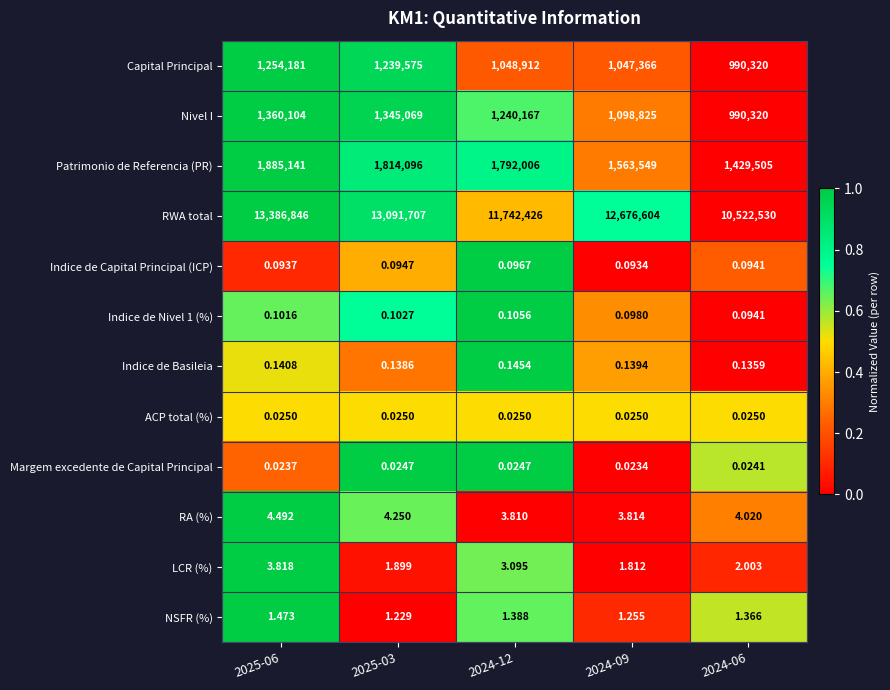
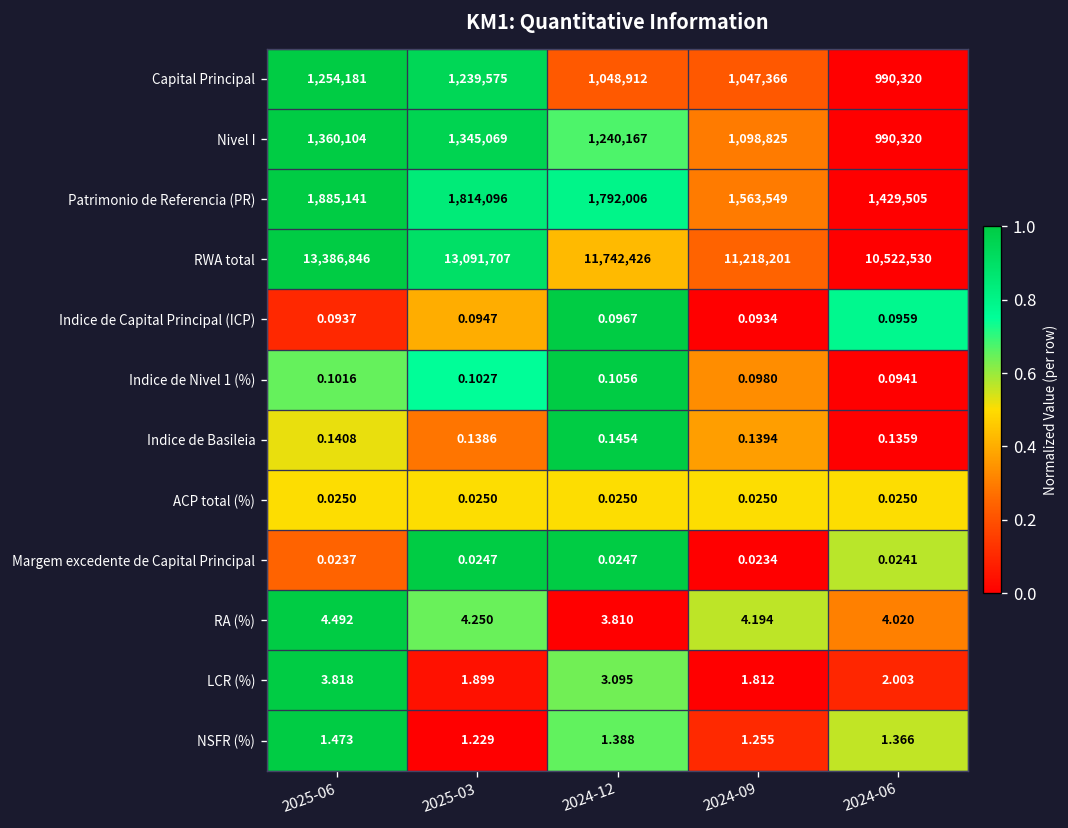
  {
    "Capital Principal": {
      "2025-06": "1,254,181",
      "2025-03": "1,239,575",
      "2024-12": "1,048,912",
      "2024-09": "1,047,366",
      "2024-06": "990,320"
    },
    "Nivel I": {
      "2025-06": "1,360,104",
      "2025-03": "1,345,069",
      "2024-12": "1,240,167",
      "2024-09": "1,098,825",
      "2024-06": "990,320"
    },
    "Patrimonio de Referencia (PR)": {
      "2025-06": "1,885,141",
      "2025-03": "1,814,096",
      "2024-12": "1,792,006",
      "2024-09": "1,563,549",
      "2024-06": "1,429,505"
    },
    "RWA total": {
      "2025-06": "13,386,846",
      "2025-03": "13,091,707",
      "2024-12": "11,742,426",
-     "2024-09": "12,676,604",
+     "2024-09": "11,218,201",
      "2024-06": "10,522,530"
    },
    "Indice de Capital Principal (ICP)": {
      "2025-06": "0.0937",
      "2025-03": "0.0947",
      "2024-12": "0.0967",
      "2024-09": "0.0934",
-     "2024-06": "0.0941"
+     "2024-06": "0.0959"
    },
    "Indice de Nivel 1 (%)": {
      "2025-06": "0.1016",
      "2025-03": "0.1027",
      "2024-12": "0.1056",
      "2024-09": "0.0980",
      "2024-06": "0.0941"
    },
    "Indice de Basileia": {
      "2025-06": "0.1408",
      "2025-03": "0.1386",
      "2024-12": "0.1454",
      "2024-09": "0.1394",
      "2024-06": "0.1359"
    },
    "ACP total (%)": {
      "2025-06": "0.0250",
      "2025-03": "0.0250",
      "2024-12": "0.0250",
      "2024-09": "0.0250",
      "2024-06": "0.0250"
    },
    "Margem excedente de Capital Principal": {
      "2025-06": "0.0237",
      "2025-03": "0.0247",
      "2024-12": "0.0247",
      "2024-09": "0.0234",
      "2024-06": "0.0241"
    },
    "RA (%)": {
      "2025-06": "4.492",
      "2025-03": "4.250",
      "2024-12": "3.810",
-     "2024-09": "3.814",
+     "2024-09": "4.194",
      "2024-06": "4.020"
    },
    "LCR (%)": {
      "2025-06": "3.818",
      "2025-03": "1.899",
      "2024-12": "3.095",
      "2024-09": "1.812",
      "2024-06": "2.003"
    },
    "NSFR (%)": {
      "2025-06": "1.473",
      "2025-03": "1.229",
      "2024-12": "1.388",
      "2024-09": "1.255",
      "2024-06": "1.366"
    }
  }
